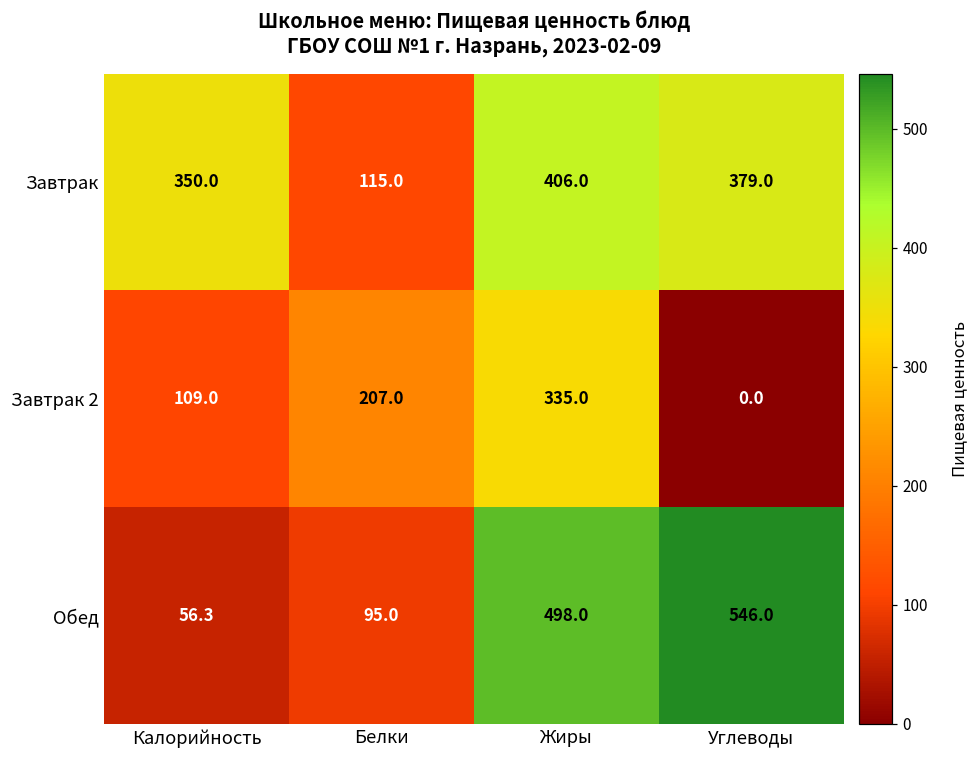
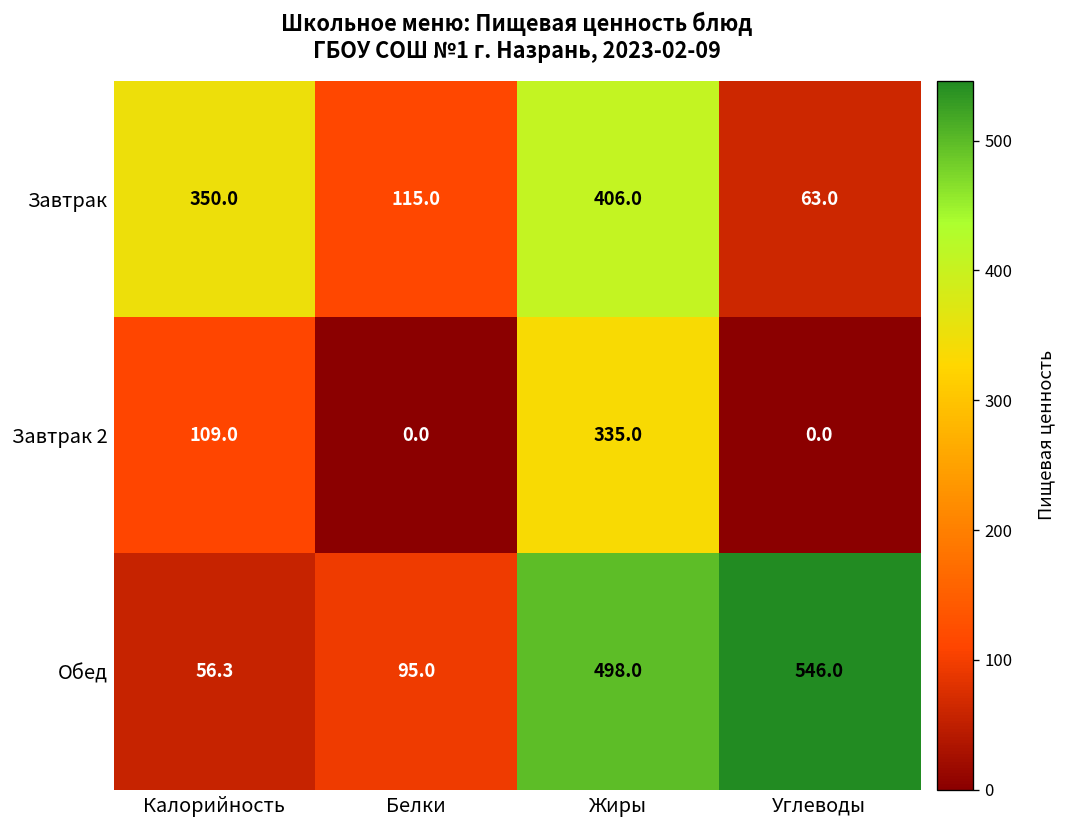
  {
    "Завтрак": {
      "Калорийность": 350.0,
      "Белки": 115.0,
      "Жиры": 406.0,
-     "Углеводы": 379.0
+     "Углеводы": 63.0
    },
    "Завтрак 2": {
      "Калорийность": 109.0,
-     "Белки": 207.0,
+     "Белки": 0.0,
      "Жиры": 335.0,
      "Углеводы": 0.0
    },
    "Обед": {
      "Калорийность": 56.3,
      "Белки": 95.0,
      "Жиры": 498.0,
      "Углеводы": 546.0
    }
  }
